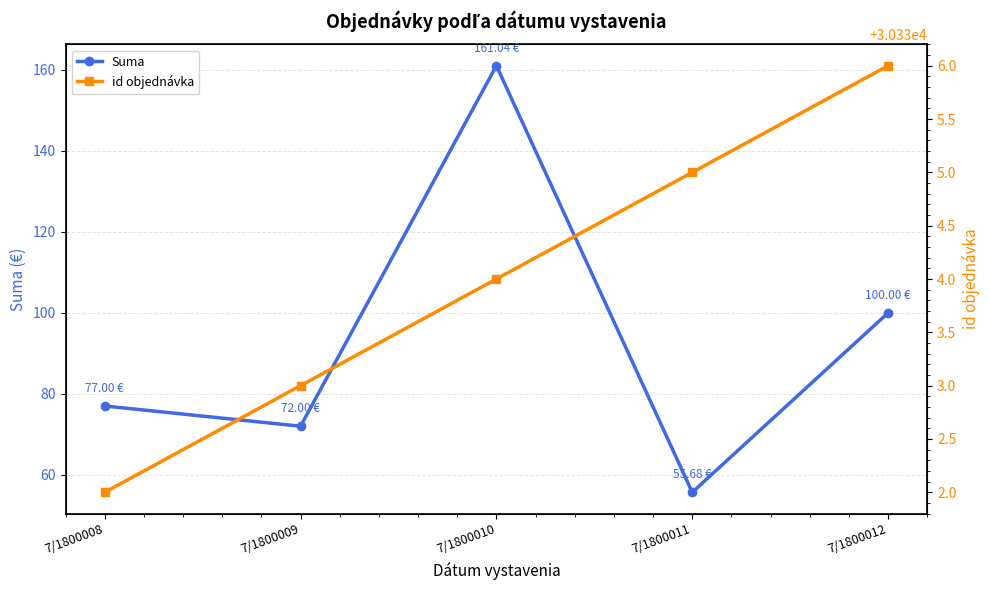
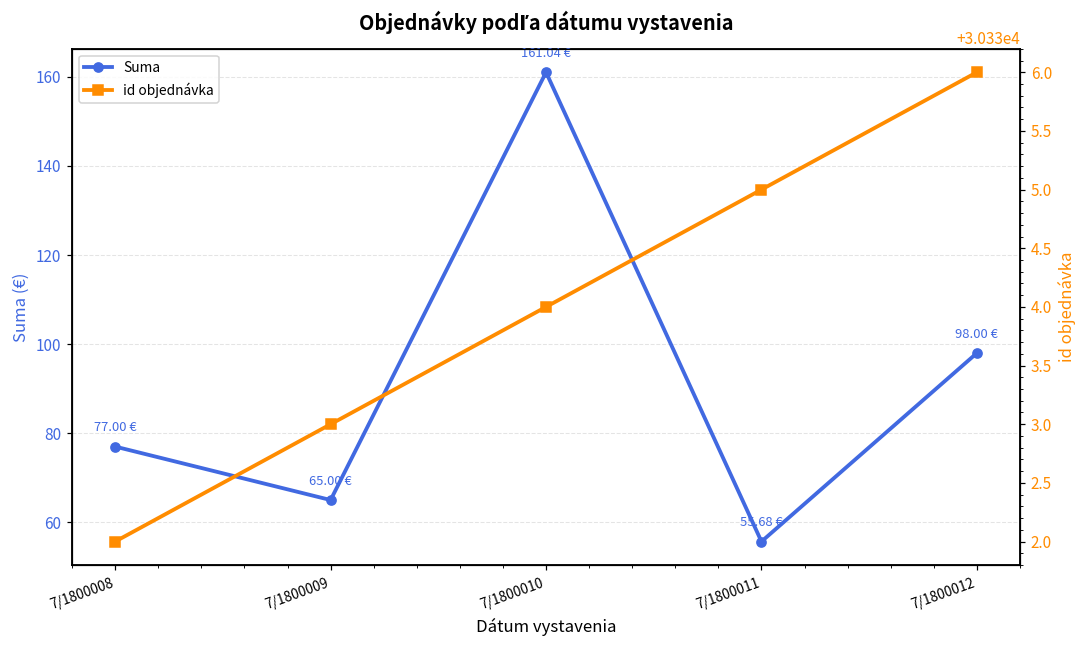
  {
    "Suma": {
      "7/1800008": 77.00,
-     "7/1800009": 72.00,
+     "7/1800009": 65.00,
      "7/1800010": 161.04,
      "7/1800011": 55.68,
-     "7/1800012": 100.00
+     "7/1800012": 98.00
    }
  }
